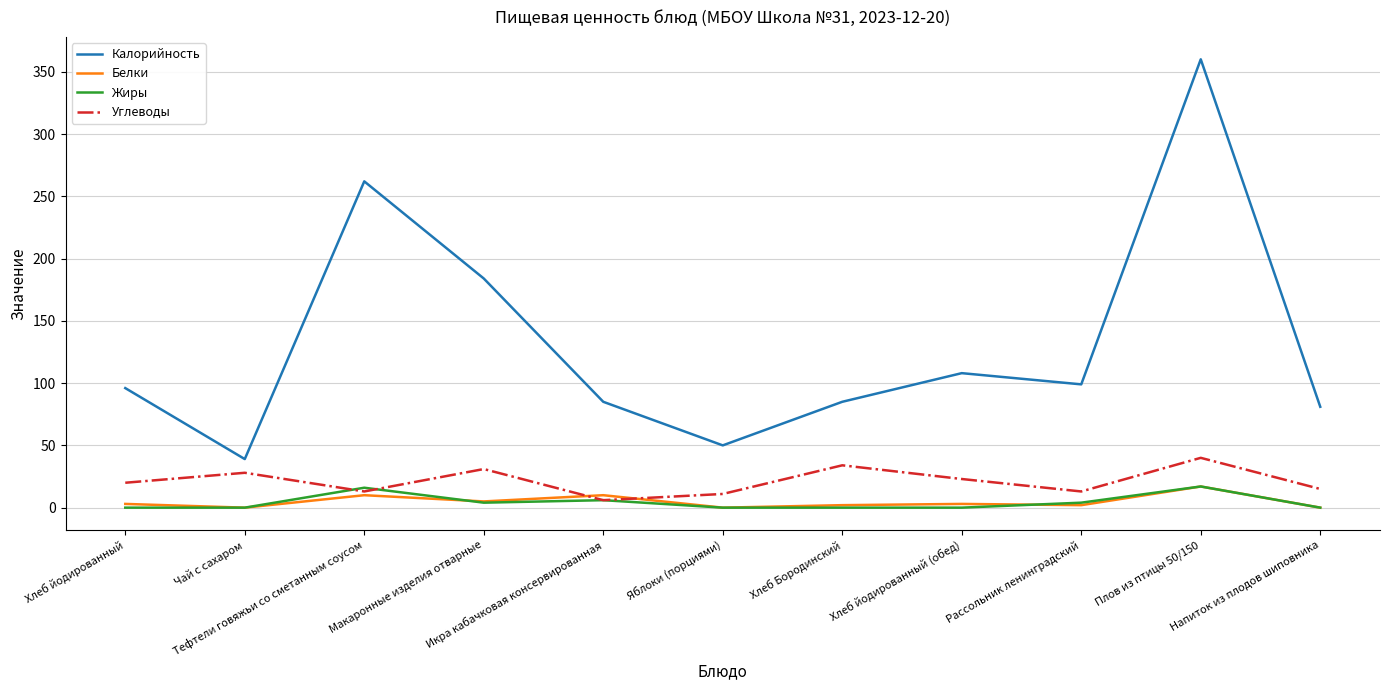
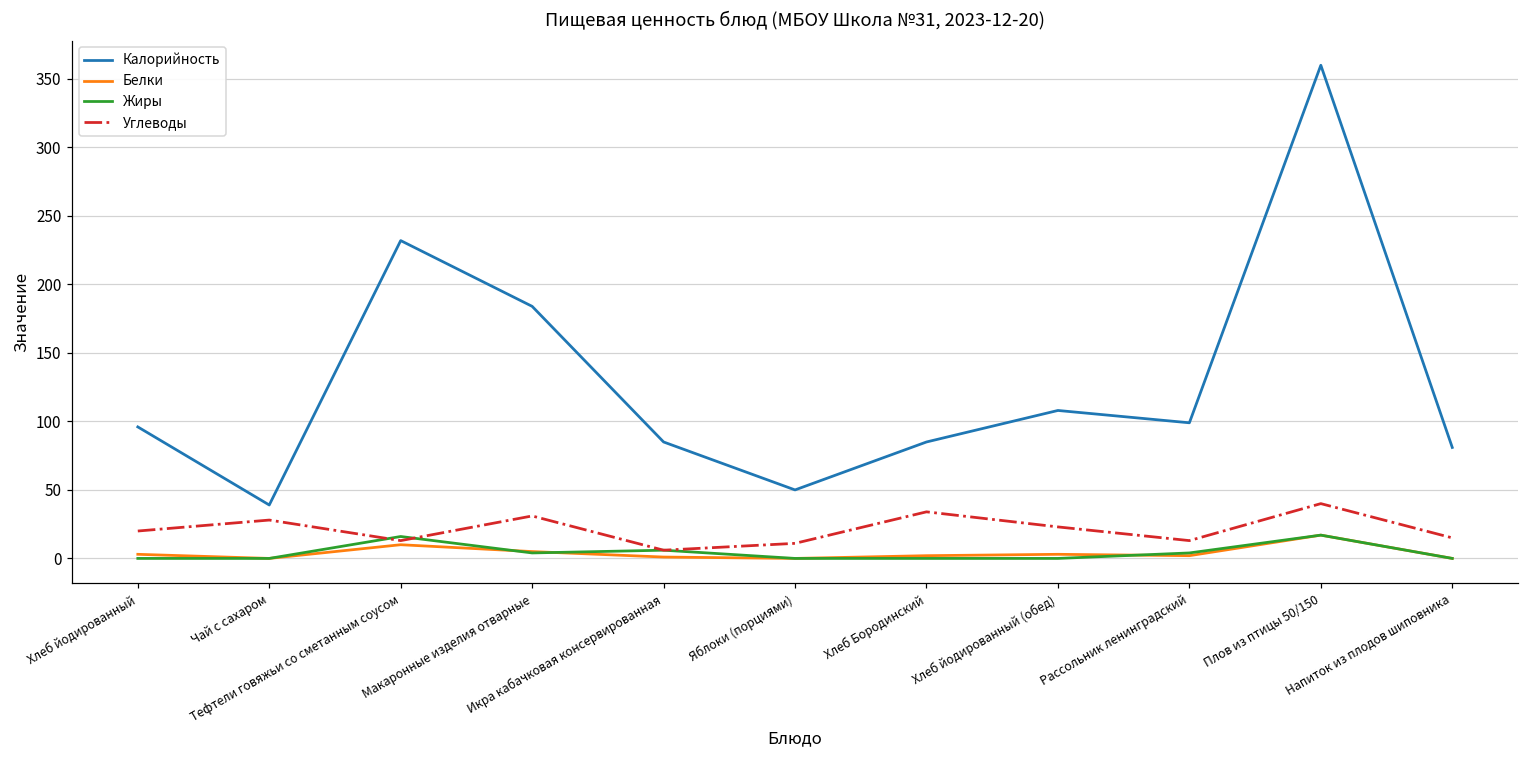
  {
    "Калорийность": {
      "Хлеб йодированный": 96,
      "Чай с сахаром": 39,
-     "Тефтели говяжьи со сметанным соусом": 262,
+     "Тефтели говяжьи со сметанным соусом": 232,
      "Макаронные изделия отварные": 184,
      "Икра кабачковая консервированная": 85,
      "Яблоки (порциями)": 50,
      "Хлеб Бородинский": 85,
      "Хлеб йодированный (обед)": 108,
      "Рассольник ленинградский": 99,
      "Плов из птицы 50/150": 360,
      "Напиток из плодов шиповника": 81
    },
    "Белки": {
      "Хлеб йодированный": 3,
      "Тефтели говяжьи со сметанным соусом": 10,
-     "Икра кабачковая консервированная": 10,
+     "Икра кабачковая консервированная": 1,
      "Хлеб йодированный (обед)": 3
    },
    "Жиры": {
      "Хлеб йодированный": 0,
      "Тефтели говяжьи со сметанным соусом": 16,
      "Хлеб йодированный (обед)": 0
    },
    "Углеводы": {
      "Хлеб йодированный": 20,
      "Чай с сахаром": 28,
      "Тефтели говяжьи со сметанным соусом": 13,
      "Макаронные изделия отварные": 31,
      "Яблоки (порциями)": 11,
      "Хлеб Бородинский": 34,
      "Хлеб йодированный (обед)": 23,
      "Рассольник ленинградский": 13,
      "Плов из птицы 50/150": 40,
      "Напиток из плодов шиповника": 15
    }
  }
